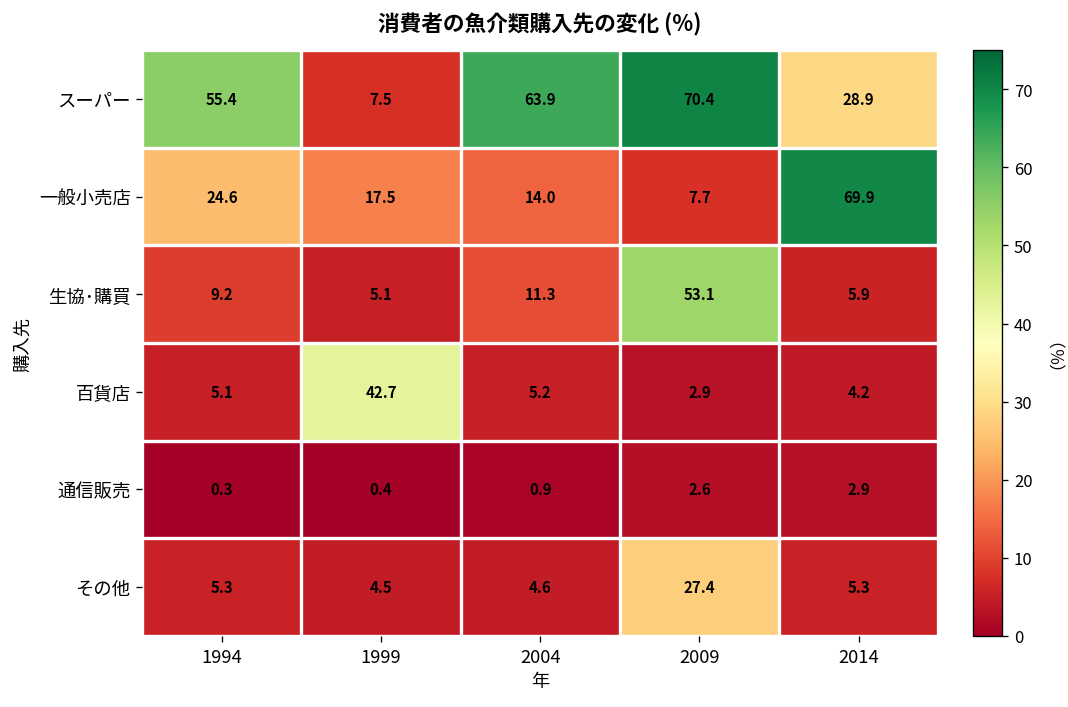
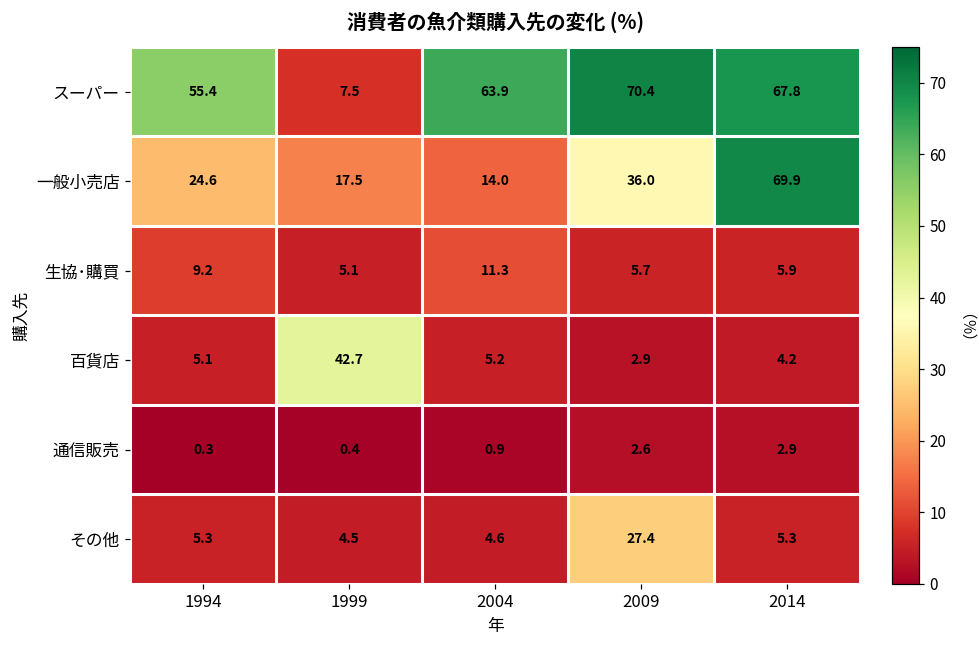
  {
    "スーパー": {
      "1994": 55.4,
      "1999": 7.5,
      "2004": 63.9,
      "2009": 70.4,
-     "2014": 28.9
+     "2014": 67.8
    },
    "一般小売店": {
      "1994": 24.6,
      "1999": 17.5,
      "2004": 14.0,
-     "2009": 7.7,
+     "2009": 36.0,
      "2014": 69.9
    },
    "生協･購買": {
      "1994": 9.2,
      "1999": 5.1,
      "2004": 11.3,
-     "2009": 53.1,
+     "2009": 5.7,
      "2014": 5.9
    },
    "百貨店": {
      "1994": 5.1,
      "1999": 42.7,
      "2004": 5.2,
      "2009": 2.9,
      "2014": 4.2
    },
    "通信販売": {
      "1994": 0.3,
      "1999": 0.4,
      "2004": 0.9,
      "2009": 2.6,
      "2014": 2.9
    },
    "その他": {
      "1994": 5.3,
      "1999": 4.5,
      "2004": 4.6,
      "2009": 27.4,
      "2014": 5.3
    }
  }
